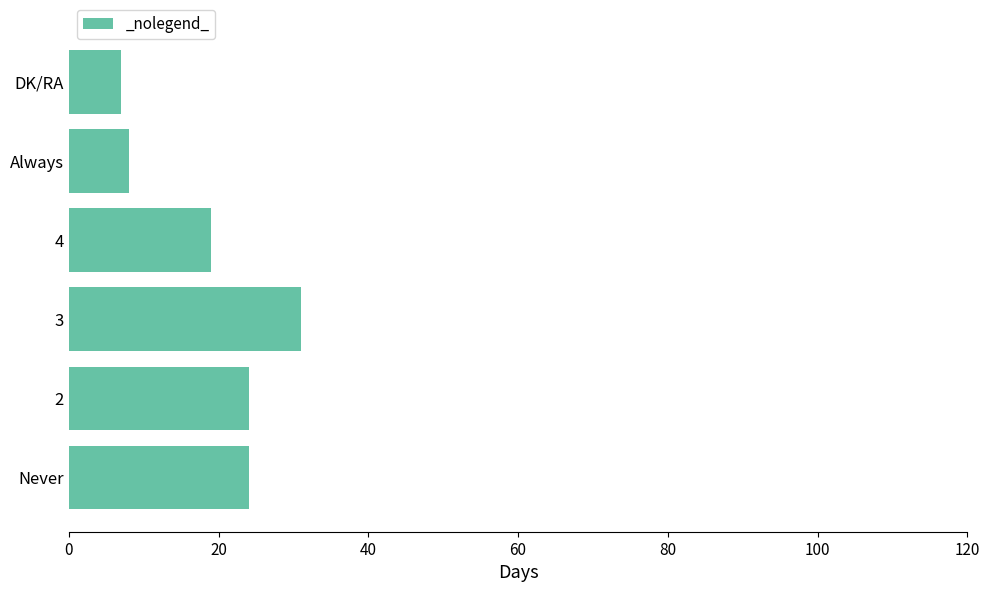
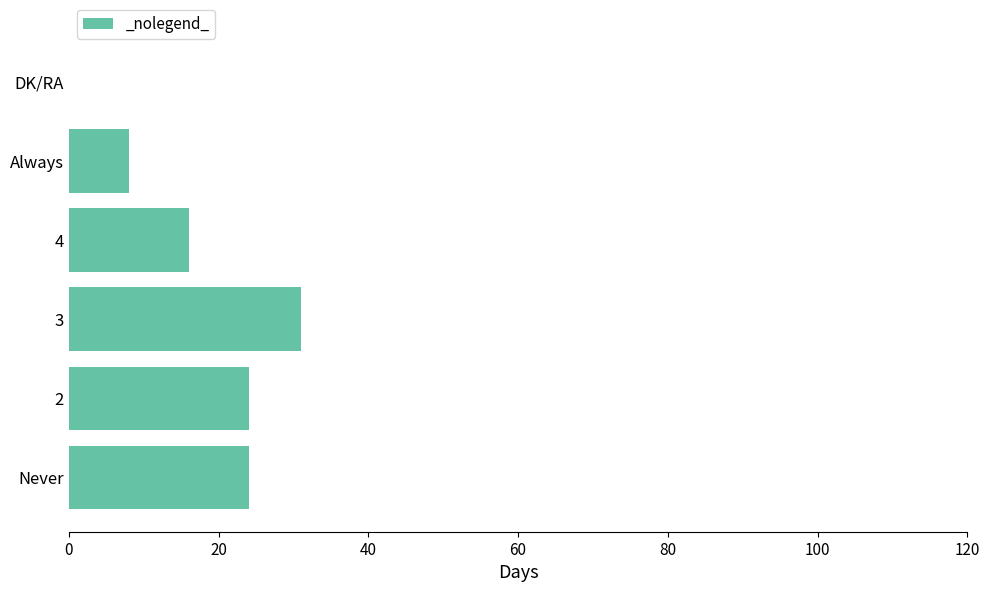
  {
-   "DK/RA": 7,
+   "DK/RA": 0,
    "Always": 8,
-   "4": 19,
+   "4": 16,
    "3": 31,
    "2": 24,
    "Never": 24
  }
